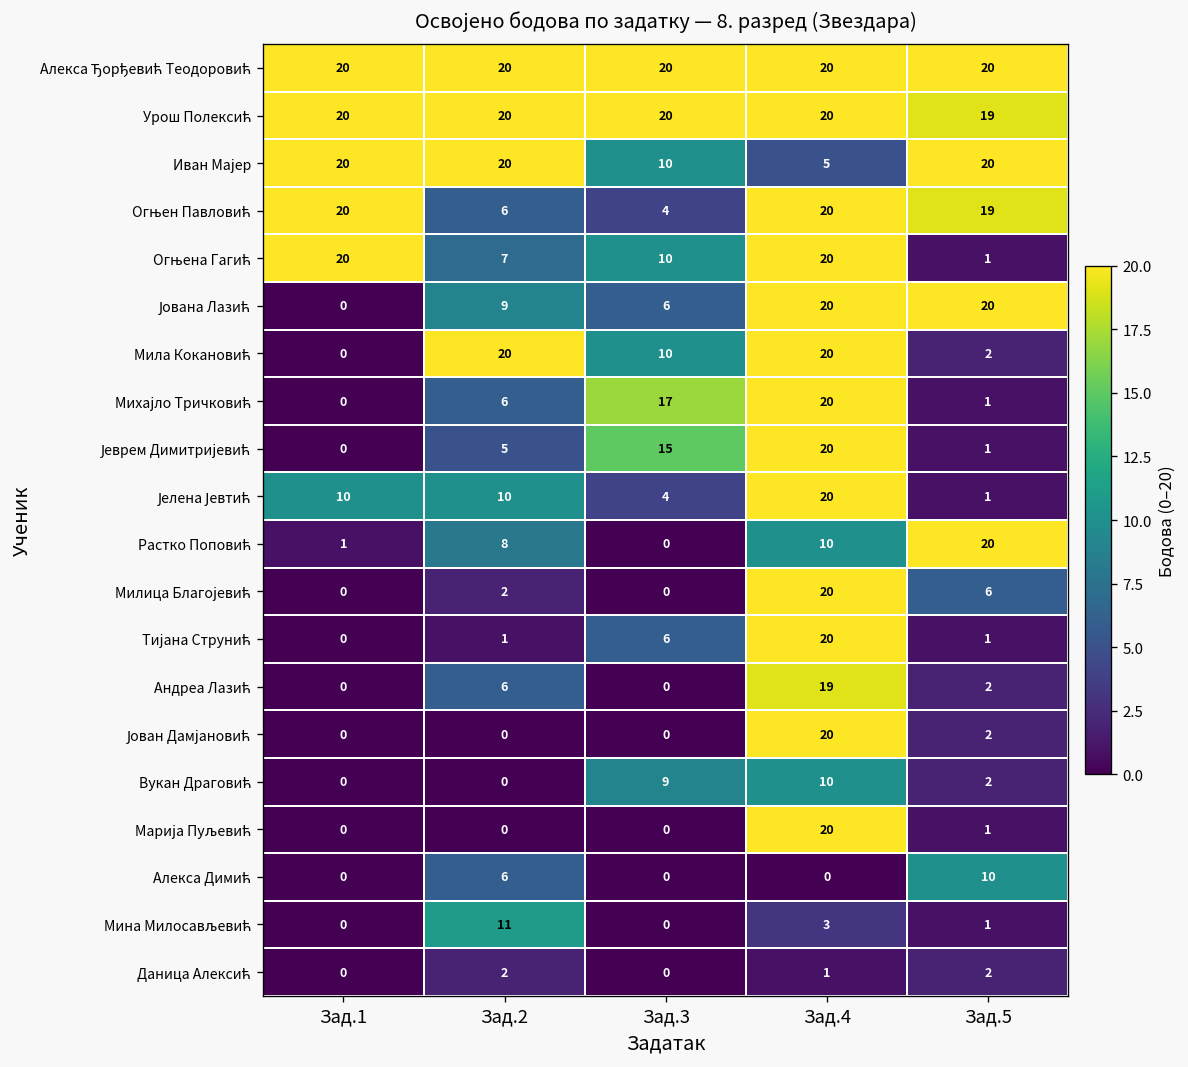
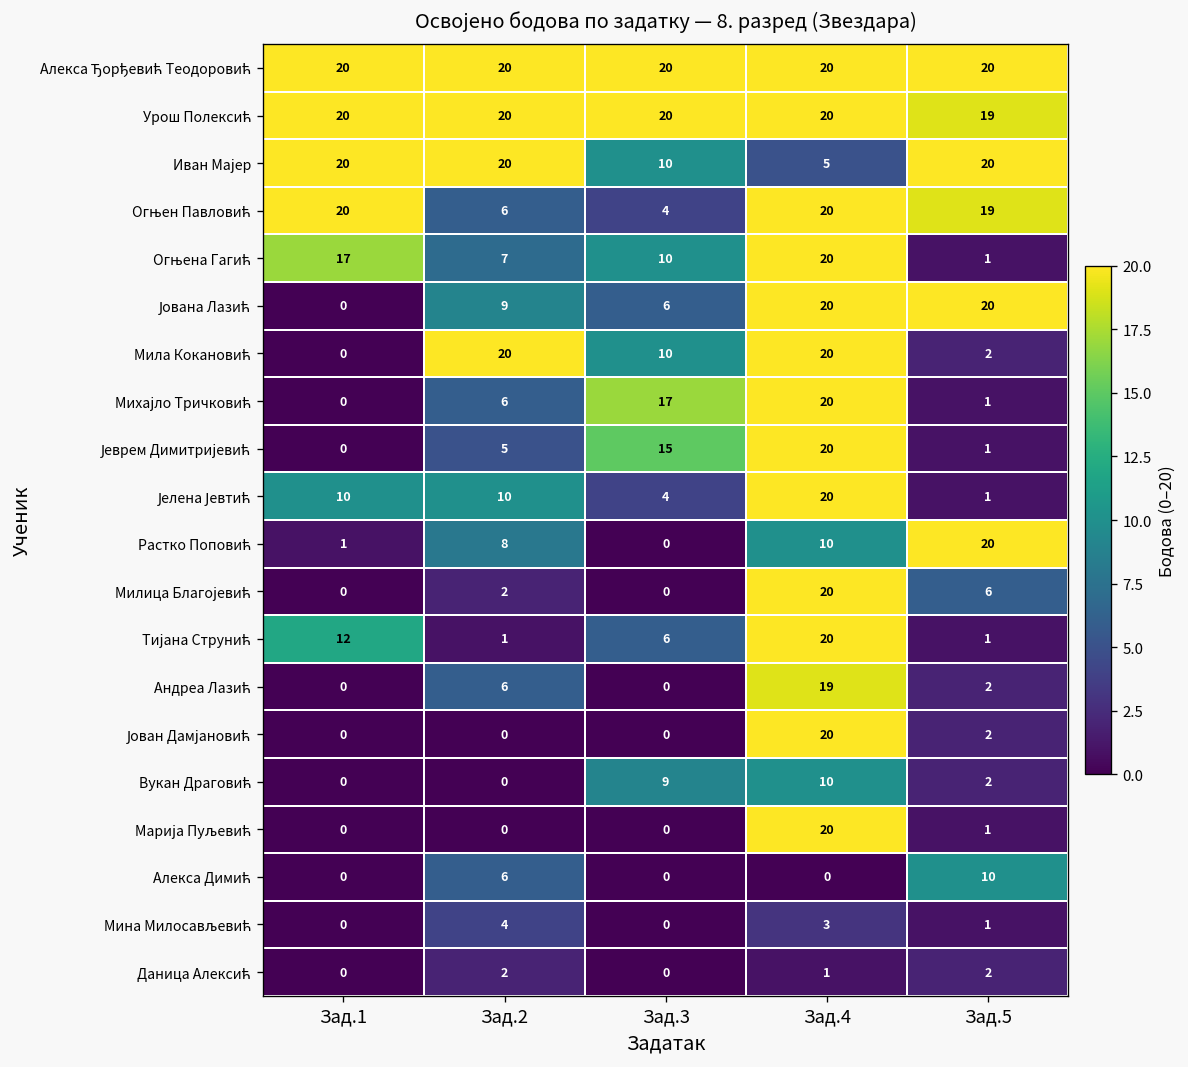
  {
    "Алекса Ђорђевић Теодоровић": {
      "Зад.1": 20,
      "Зад.2": 20,
      "Зад.3": 20,
      "Зад.4": 20,
      "Зад.5": 20
    },
    "Урош Полексић": {
      "Зад.1": 20,
      "Зад.2": 20,
      "Зад.3": 20,
      "Зад.4": 20,
      "Зад.5": 19
    },
    "Иван Мајер": {
      "Зад.1": 20,
      "Зад.2": 20,
      "Зад.3": 10,
      "Зад.4": 5,
      "Зад.5": 20
    },
    "Огњен Павловић": {
      "Зад.1": 20,
      "Зад.2": 6,
      "Зад.3": 4,
      "Зад.4": 20,
      "Зад.5": 19
    },
    "Огњена Гагић": {
-     "Зад.1": 20,
+     "Зад.1": 17,
      "Зад.2": 7,
      "Зад.3": 10,
      "Зад.4": 20,
      "Зад.5": 1
    },
    "Јована Лазић": {
      "Зад.1": 0,
      "Зад.2": 9,
      "Зад.3": 6,
      "Зад.4": 20,
      "Зад.5": 20
    },
    "Мила Кокановић": {
      "Зад.1": 0,
      "Зад.2": 20,
      "Зад.3": 10,
      "Зад.4": 20,
      "Зад.5": 2
    },
    "Михајло Тричковић": {
      "Зад.1": 0,
      "Зад.2": 6,
      "Зад.3": 17,
      "Зад.4": 20,
      "Зад.5": 1
    },
    "Јеврем Димитријевић": {
      "Зад.1": 0,
      "Зад.2": 5,
      "Зад.3": 15,
      "Зад.4": 20,
      "Зад.5": 1
    },
    "Јелена Јевтић": {
      "Зад.1": 10,
      "Зад.2": 10,
      "Зад.3": 4,
      "Зад.4": 20,
      "Зад.5": 1
    },
    "Растко Поповић": {
      "Зад.1": 1,
      "Зад.2": 8,
      "Зад.3": 0,
      "Зад.4": 10,
      "Зад.5": 20
    },
    "Милица Благојевић": {
      "Зад.1": 0,
      "Зад.2": 2,
      "Зад.3": 0,
      "Зад.4": 20,
      "Зад.5": 6
    },
    "Тијана Струнић": {
-     "Зад.1": 0,
+     "Зад.1": 12,
      "Зад.2": 1,
      "Зад.3": 6,
      "Зад.4": 20,
      "Зад.5": 1
    },
    "Андреа Лазић": {
      "Зад.1": 0,
      "Зад.2": 6,
      "Зад.3": 0,
      "Зад.4": 19,
      "Зад.5": 2
    },
    "Јован Дамјановић": {
      "Зад.1": 0,
      "Зад.2": 0,
      "Зад.3": 0,
      "Зад.4": 20,
      "Зад.5": 2
    },
    "Вукан Драговић": {
      "Зад.1": 0,
      "Зад.2": 0,
      "Зад.3": 9,
      "Зад.4": 10,
      "Зад.5": 2
    },
    "Марија Пуљевић": {
      "Зад.1": 0,
      "Зад.2": 0,
      "Зад.3": 0,
      "Зад.4": 20,
      "Зад.5": 1
    },
    "Алекса Димић": {
      "Зад.1": 0,
      "Зад.2": 6,
      "Зад.3": 0,
      "Зад.4": 0,
      "Зад.5": 10
    },
    "Мина Милосављевић": {
      "Зад.1": 0,
-     "Зад.2": 11,
+     "Зад.2": 4,
      "Зад.3": 0,
      "Зад.4": 3,
      "Зад.5": 1
    },
    "Даница Алексић": {
      "Зад.1": 0,
      "Зад.2": 2,
      "Зад.3": 0,
      "Зад.4": 1,
      "Зад.5": 2
    }
  }
